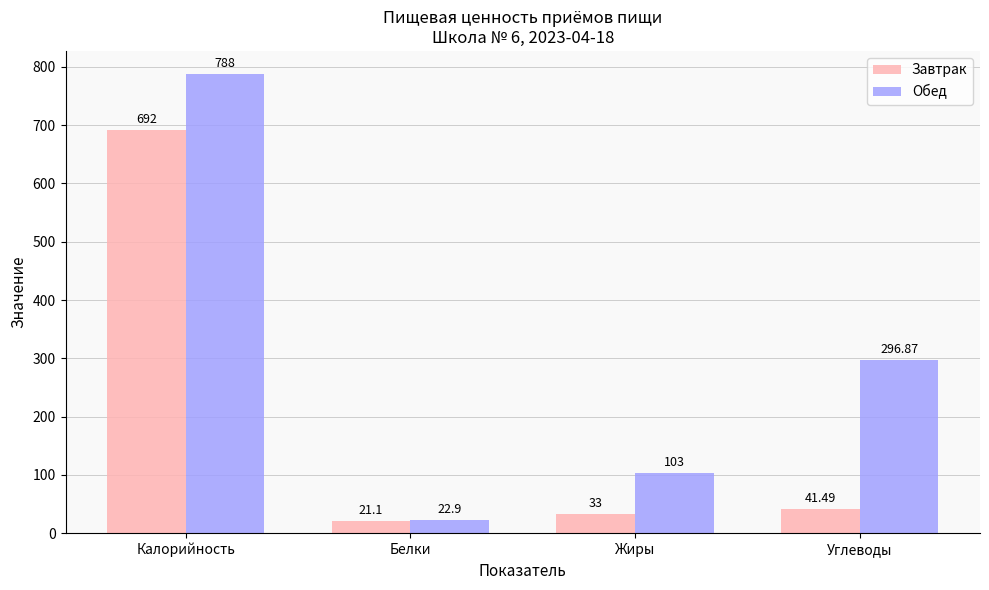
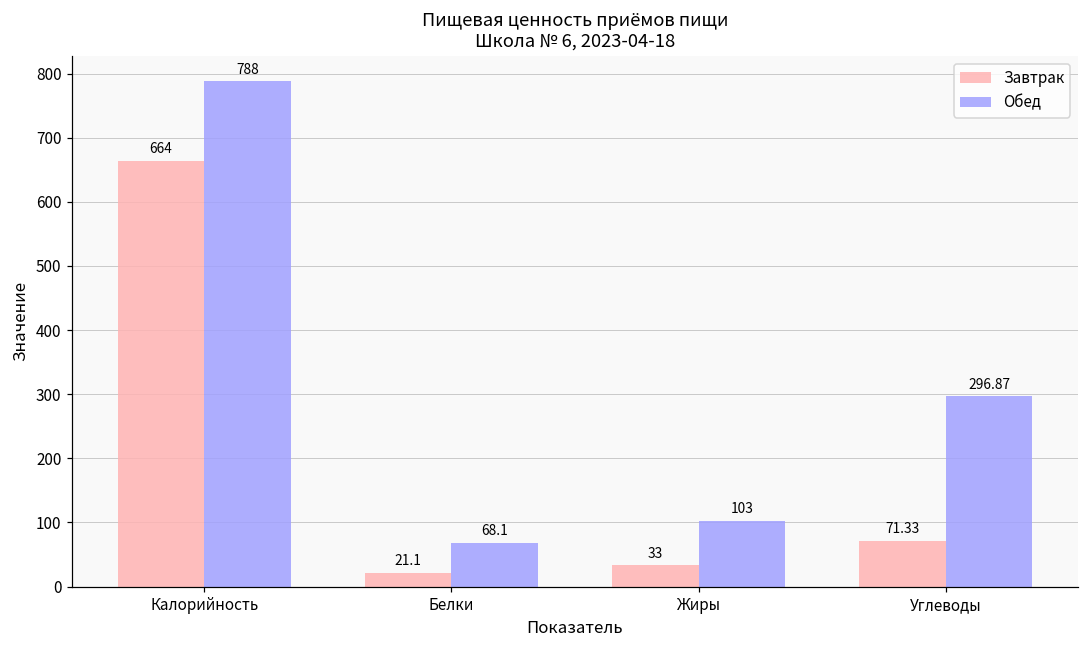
  {
    "Завтрак": {
-     "Калорийность": 692,
+     "Калорийность": 664,
      "Белки": 21.1,
      "Жиры": 33,
-     "Углеводы": 41.49
+     "Углеводы": 71.33
    },
    "Обед": {
      "Калорийность": 788,
-     "Белки": 22.9,
+     "Белки": 68.1,
      "Жиры": 103,
      "Углеводы": 296.87
    }
  }
